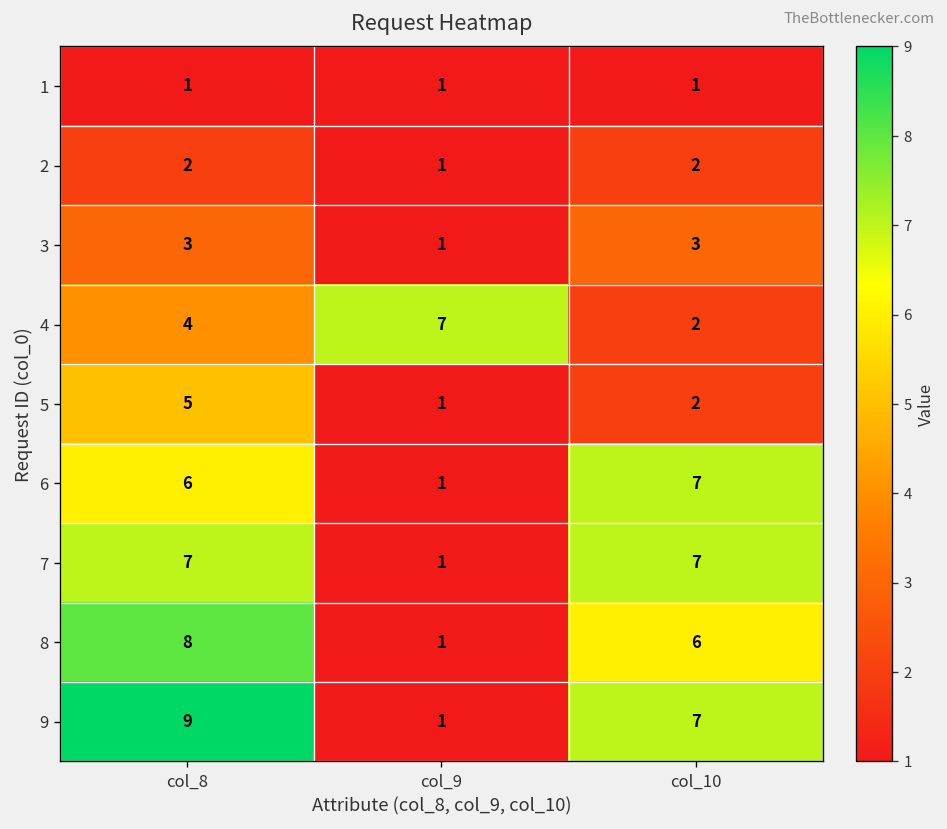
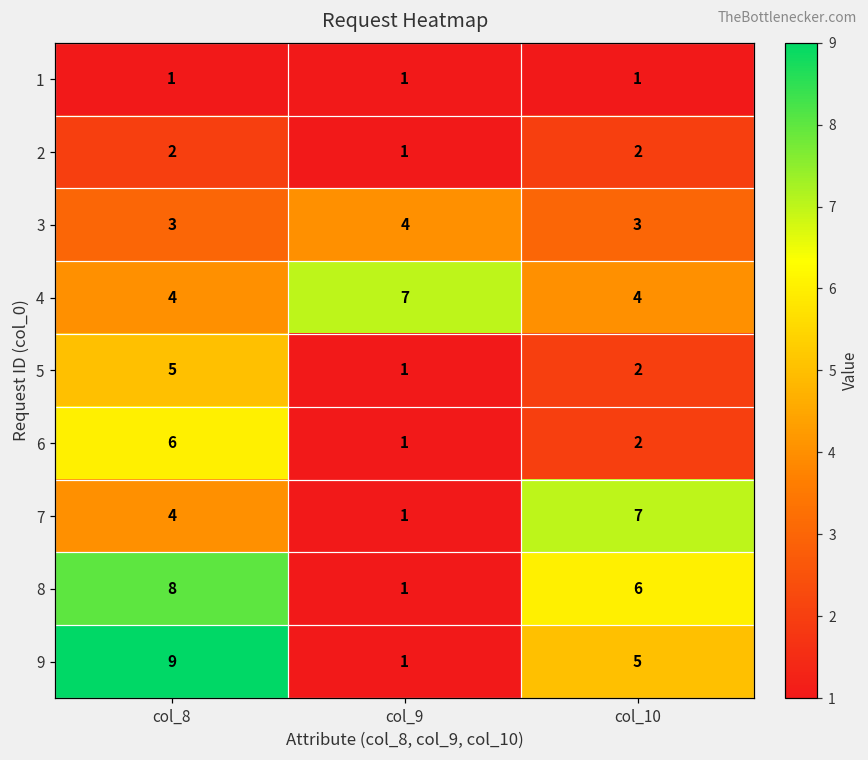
  {
    "1": {
      "col_8": 1,
      "col_9": 1,
      "col_10": 1
    },
    "2": {
      "col_8": 2,
      "col_9": 1,
      "col_10": 2
    },
    "3": {
      "col_8": 3,
-     "col_9": 1,
+     "col_9": 4,
      "col_10": 3
    },
    "4": {
      "col_8": 4,
      "col_9": 7,
-     "col_10": 2
+     "col_10": 4
    },
    "5": {
      "col_8": 5,
      "col_9": 1,
      "col_10": 2
    },
    "6": {
      "col_8": 6,
      "col_9": 1,
-     "col_10": 7
+     "col_10": 2
    },
    "7": {
-     "col_8": 7,
+     "col_8": 4,
      "col_9": 1,
      "col_10": 7
    },
    "8": {
      "col_8": 8,
      "col_9": 1,
      "col_10": 6
    },
    "9": {
      "col_8": 9,
      "col_9": 1,
-     "col_10": 7
+     "col_10": 5
    }
  }
